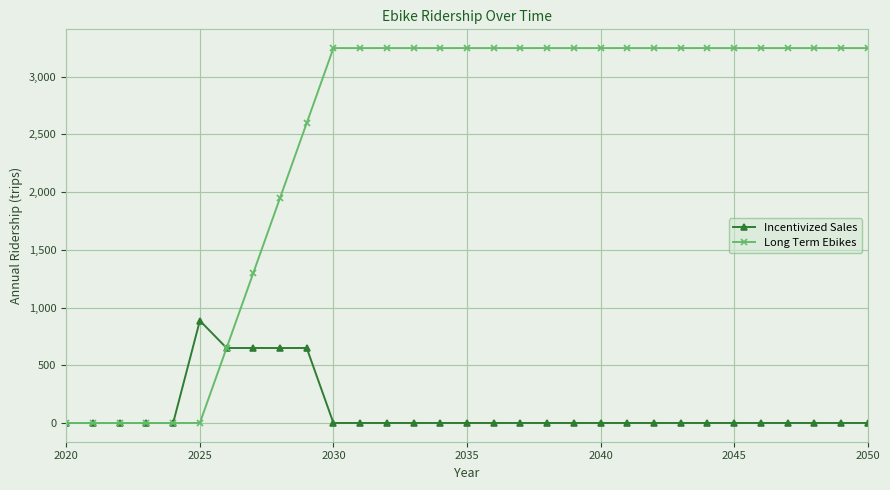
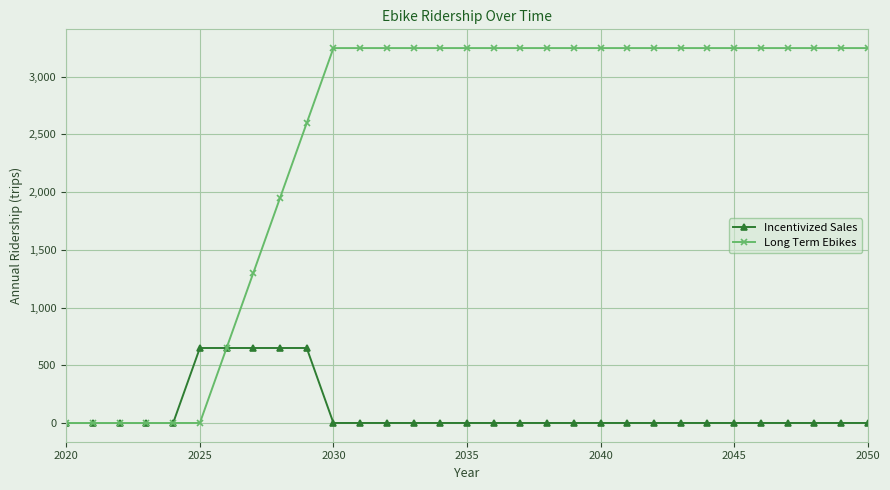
  {
    "Incentivized Sales": {
-     "2025": "890",
+     "2025": "650",
      "2030": "0",
      "2035": "0",
      "2040": "0",
      "2045": "0",
      "2050": "0"
    },
    "Long Term Ebikes": {
      "2025": "0",
      "2030": "3,250",
      "2035": "3,250",
      "2040": "3,250",
      "2045": "3,250",
      "2050": "3,250"
    }
  }
